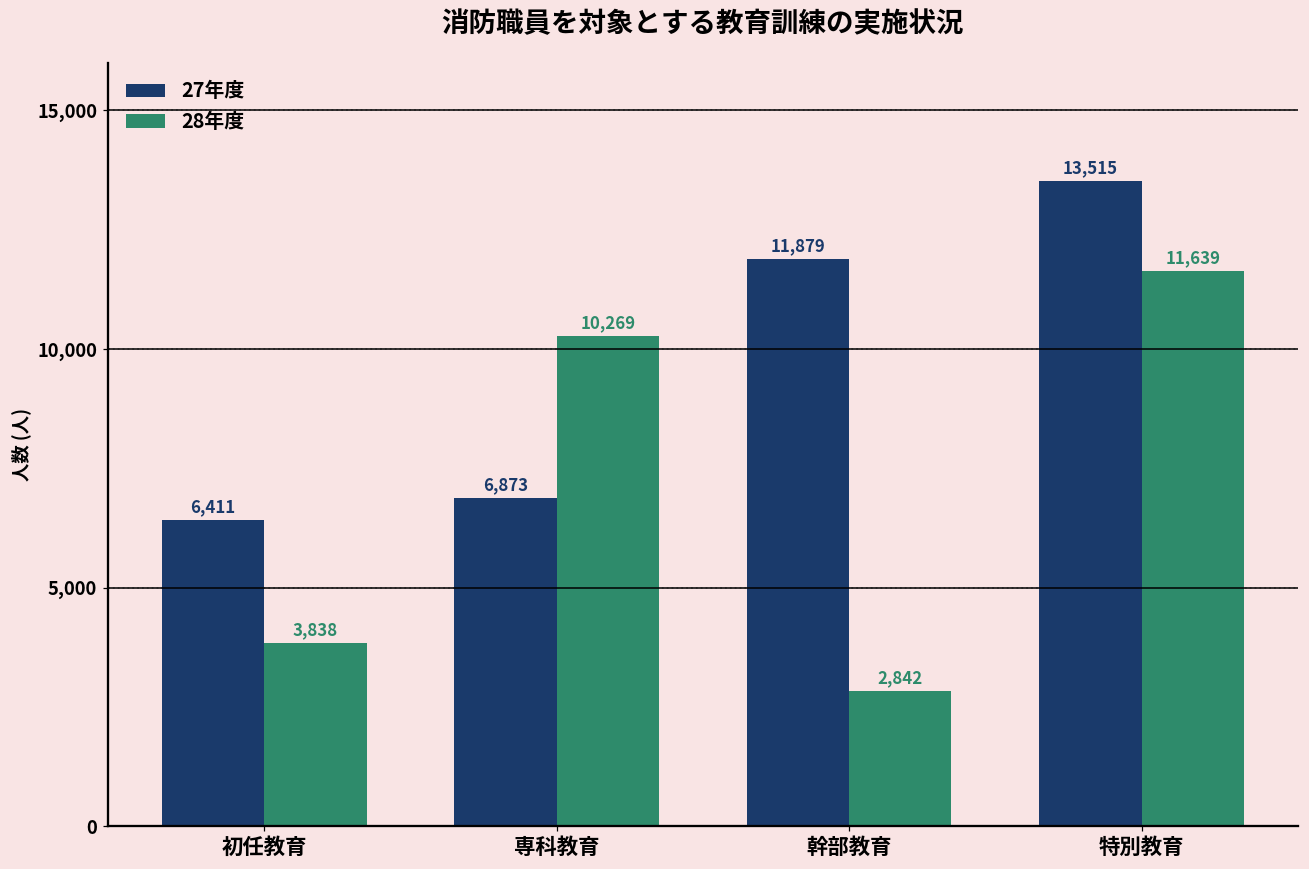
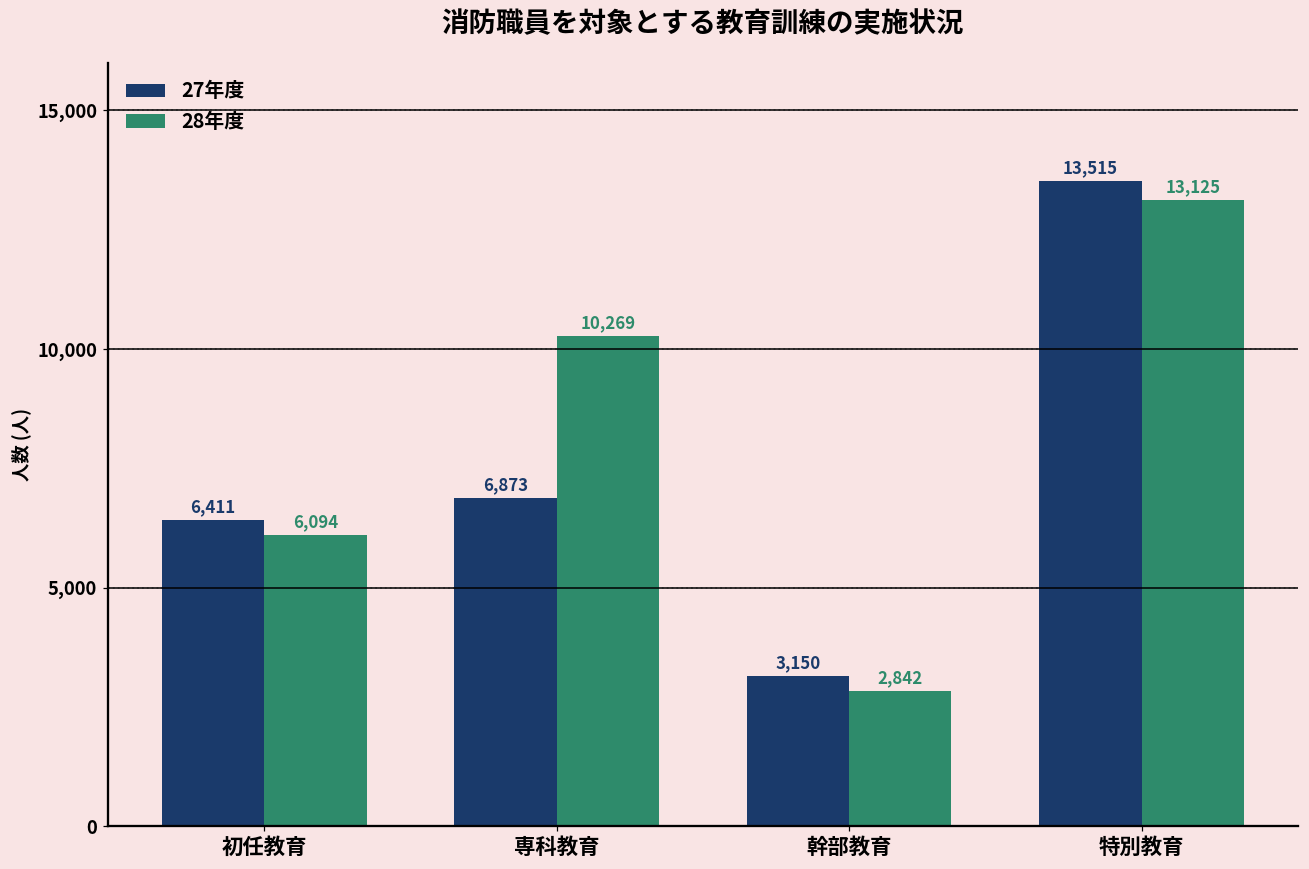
  {
    "27年度": {
      "初任教育": "6,411",
      "専科教育": "6,873",
-     "幹部教育": "11,879",
+     "幹部教育": "3,150",
      "特別教育": "13,515"
    },
    "28年度": {
-     "初任教育": "3,838",
+     "初任教育": "6,094",
      "専科教育": "10,269",
      "幹部教育": "2,842",
-     "特別教育": "11,639"
+     "特別教育": "13,125"
    }
  }
